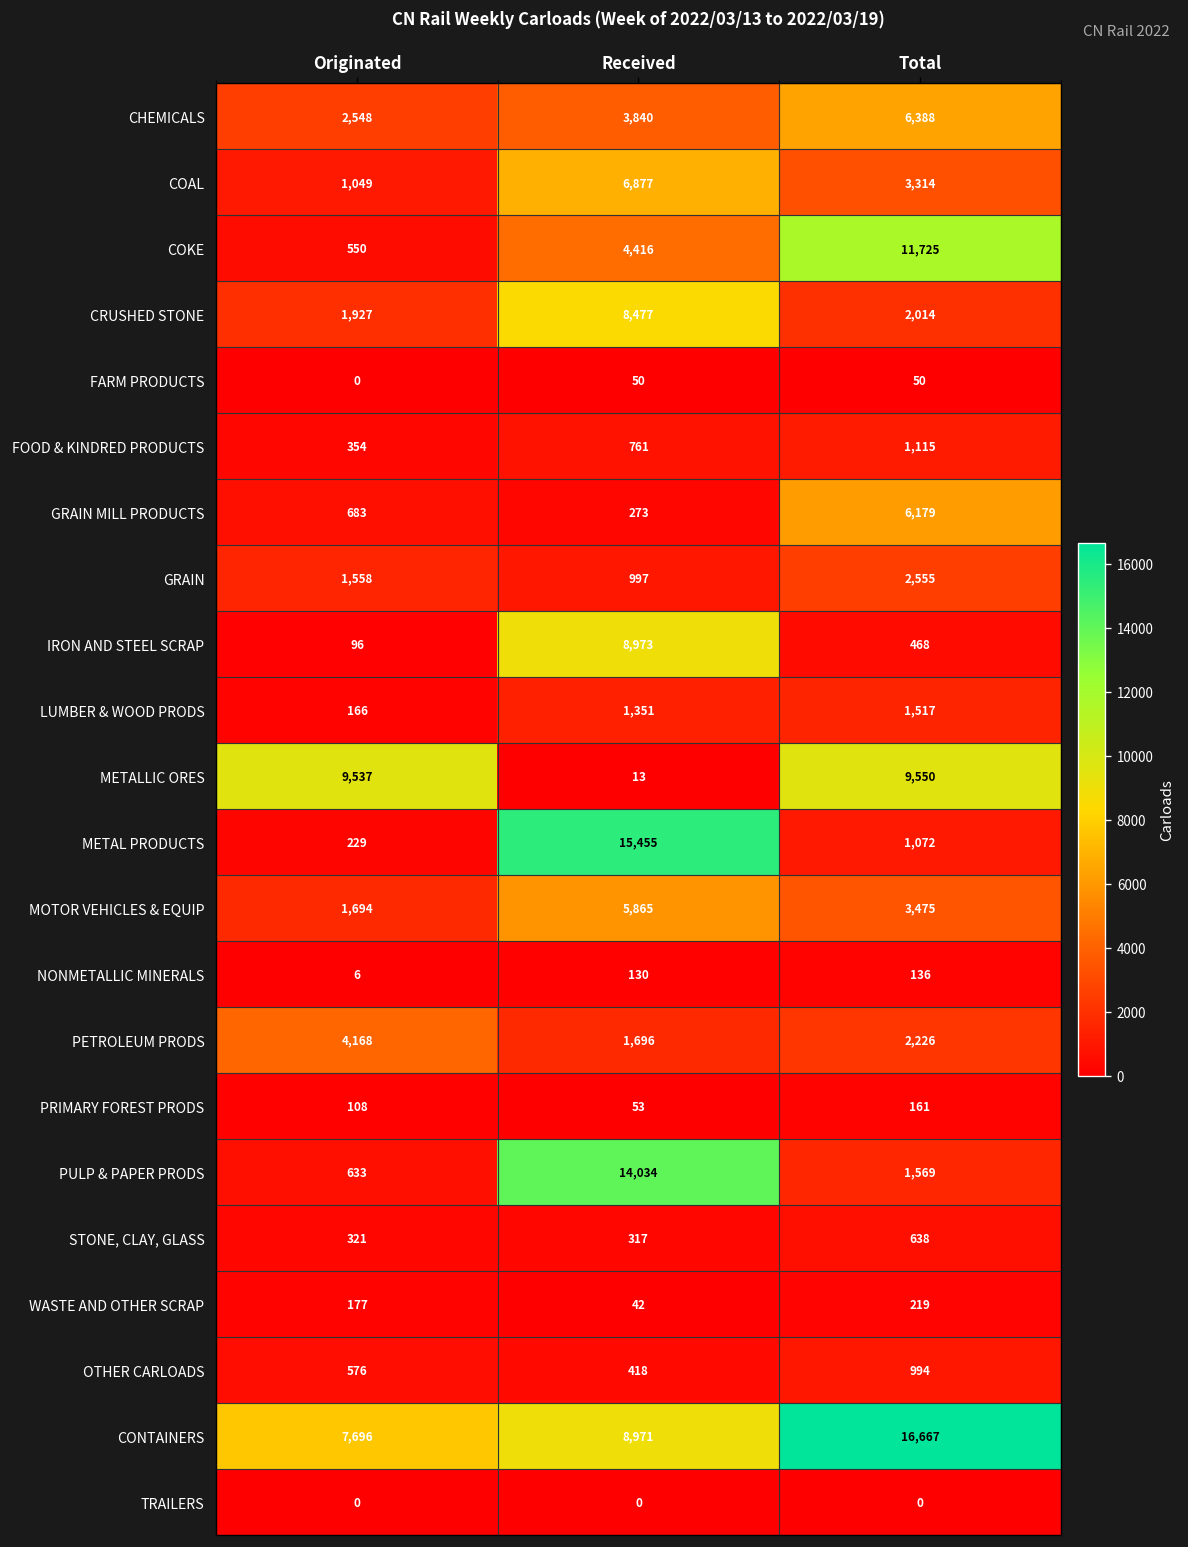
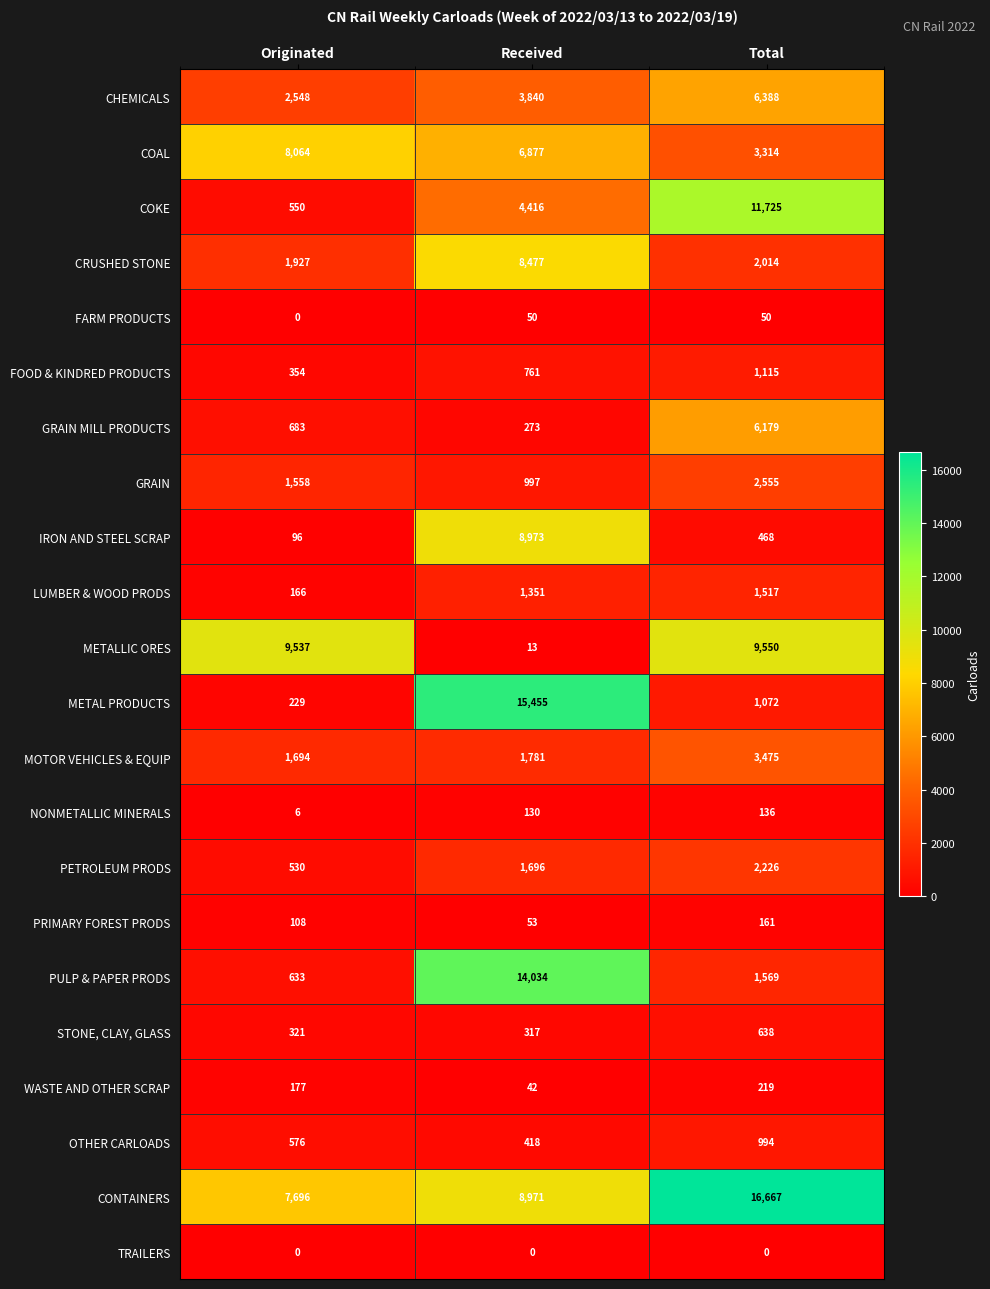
  {
    "CHEMICALS": {
      "Originated": "2,548",
      "Received": "3,840",
      "Total": "6,388"
    },
    "COAL": {
-     "Originated": "1,049",
+     "Originated": "8,064",
      "Received": "6,877",
      "Total": "3,314"
    },
    "COKE": {
      "Originated": "550",
      "Received": "4,416",
      "Total": "11,725"
    },
    "CRUSHED STONE": {
      "Originated": "1,927",
      "Received": "8,477",
      "Total": "2,014"
    },
    "FARM PRODUCTS": {
      "Originated": "0",
      "Received": "50",
      "Total": "50"
    },
    "FOOD & KINDRED PRODUCTS": {
      "Originated": "354",
      "Received": "761",
      "Total": "1,115"
    },
    "GRAIN MILL PRODUCTS": {
      "Originated": "683",
      "Received": "273",
      "Total": "6,179"
    },
    "GRAIN": {
      "Originated": "1,558",
      "Received": "997",
      "Total": "2,555"
    },
    "IRON AND STEEL SCRAP": {
      "Originated": "96",
      "Received": "8,973",
      "Total": "468"
    },
    "LUMBER & WOOD PRODS": {
      "Originated": "166",
      "Received": "1,351",
      "Total": "1,517"
    },
    "METALLIC ORES": {
      "Originated": "9,537",
      "Received": "13",
      "Total": "9,550"
    },
    "METAL PRODUCTS": {
      "Originated": "229",
      "Received": "15,455",
      "Total": "1,072"
    },
    "MOTOR VEHICLES & EQUIP": {
      "Originated": "1,694",
-     "Received": "5,865",
+     "Received": "1,781",
      "Total": "3,475"
    },
    "NONMETALLIC MINERALS": {
      "Originated": "6",
      "Received": "130",
      "Total": "136"
    },
    "PETROLEUM PRODS": {
-     "Originated": "4,168",
+     "Originated": "530",
      "Received": "1,696",
      "Total": "2,226"
    },
    "PRIMARY FOREST PRODS": {
      "Originated": "108",
      "Received": "53",
      "Total": "161"
    },
    "PULP & PAPER PRODS": {
      "Originated": "633",
      "Received": "14,034",
      "Total": "1,569"
    },
    "STONE, CLAY, GLASS": {
      "Originated": "321",
      "Received": "317",
      "Total": "638"
    },
    "WASTE AND OTHER SCRAP": {
      "Originated": "177",
      "Received": "42",
      "Total": "219"
    },
    "OTHER CARLOADS": {
      "Originated": "576",
      "Received": "418",
      "Total": "994"
    },
    "CONTAINERS": {
      "Originated": "7,696",
      "Received": "8,971",
      "Total": "16,667"
    },
    "TRAILERS": {
      "Originated": "0",
      "Received": "0",
      "Total": "0"
    }
  }
